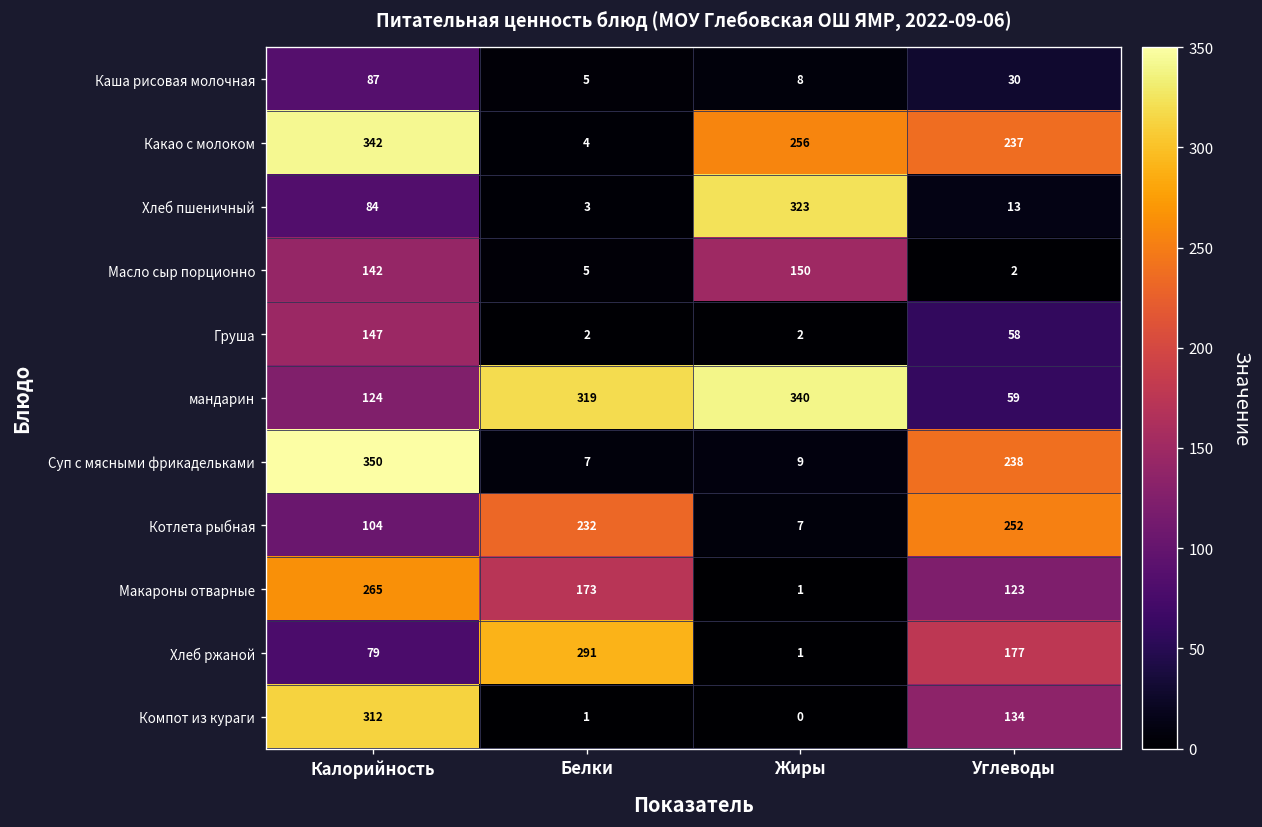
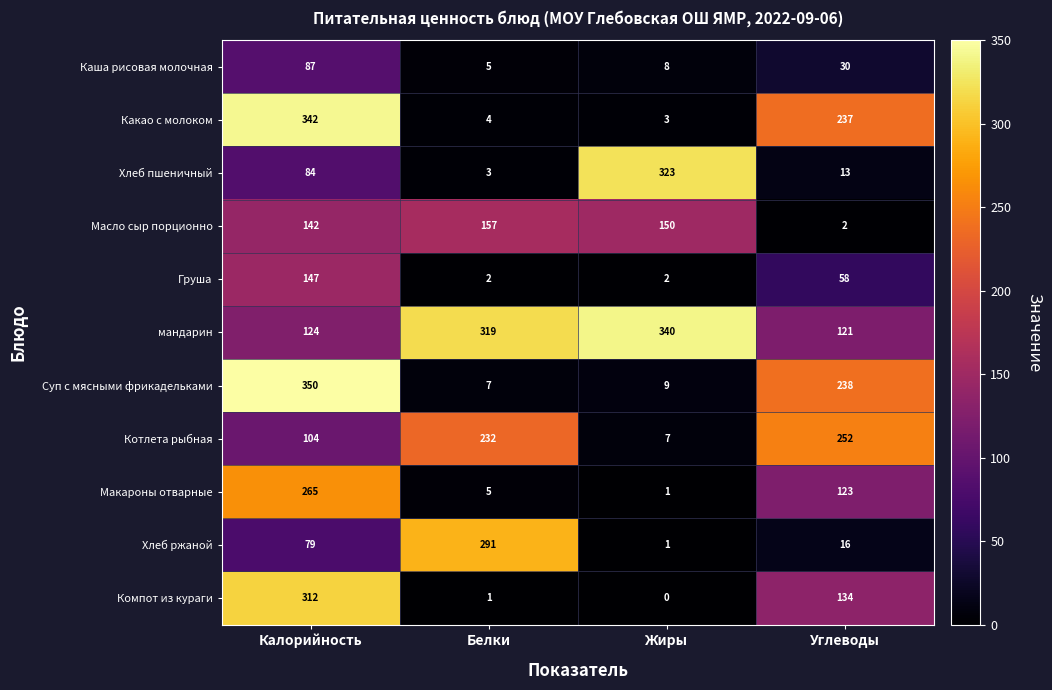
  {
    "Каша рисовая молочная": {
      "Калорийность": 87,
      "Белки": 5,
      "Жиры": 8,
      "Углеводы": 30
    },
    "Какао с молоком": {
      "Калорийность": 342,
      "Белки": 4,
-     "Жиры": 256,
+     "Жиры": 3,
      "Углеводы": 237
    },
    "Хлеб пшеничный": {
      "Калорийность": 84,
      "Белки": 3,
      "Жиры": 323,
      "Углеводы": 13
    },
    "Масло сыр порционно": {
      "Калорийность": 142,
-     "Белки": 5,
+     "Белки": 157,
      "Жиры": 150,
      "Углеводы": 2
    },
    "Груша": {
      "Калорийность": 147,
      "Белки": 2,
      "Жиры": 2,
      "Углеводы": 58
    },
    "мандарин": {
      "Калорийность": 124,
      "Белки": 319,
      "Жиры": 340,
-     "Углеводы": 59
+     "Углеводы": 121
    },
    "Суп с мясными фрикадельками": {
      "Калорийность": 350,
      "Белки": 7,
      "Жиры": 9,
      "Углеводы": 238
    },
    "Котлета рыбная": {
      "Калорийность": 104,
      "Белки": 232,
      "Жиры": 7,
      "Углеводы": 252
    },
    "Макароны отварные": {
      "Калорийность": 265,
-     "Белки": 173,
+     "Белки": 5,
      "Жиры": 1,
      "Углеводы": 123
    },
    "Хлеб ржаной": {
      "Калорийность": 79,
      "Белки": 291,
      "Жиры": 1,
-     "Углеводы": 177
+     "Углеводы": 16
    },
    "Компот из кураги": {
      "Калорийность": 312,
      "Белки": 1,
      "Жиры": 0,
      "Углеводы": 134
    }
  }
